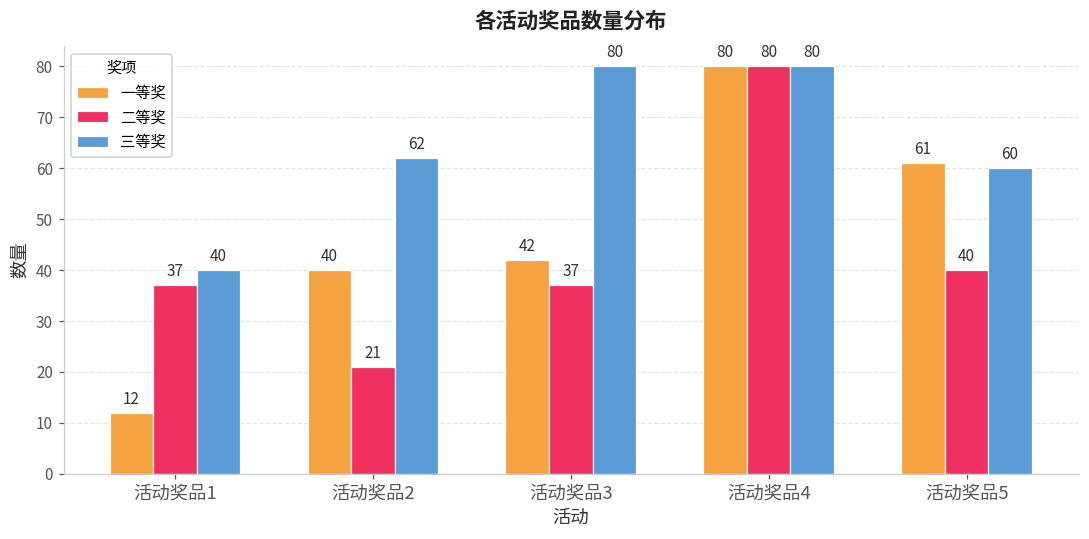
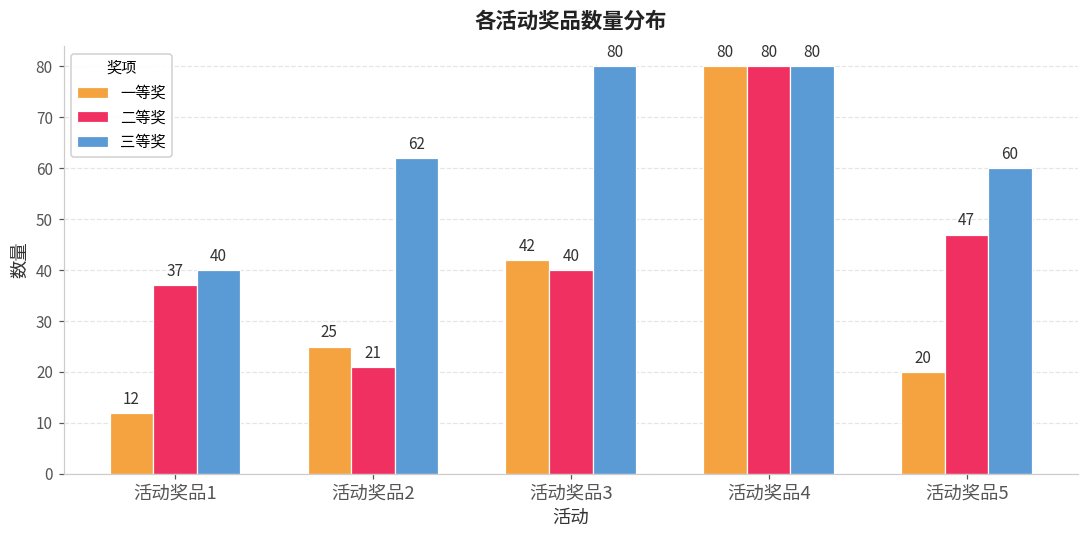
  {
    "一等奖": {
      "活动奖品1": 12,
-     "活动奖品2": 40,
+     "活动奖品2": 25,
      "活动奖品3": 42,
      "活动奖品4": 80,
-     "活动奖品5": 61
+     "活动奖品5": 20
    },
    "二等奖": {
      "活动奖品1": 37,
      "活动奖品2": 21,
-     "活动奖品3": 37,
+     "活动奖品3": 40,
      "活动奖品4": 80,
-     "活动奖品5": 40
+     "活动奖品5": 47
    },
    "三等奖": {
      "活动奖品1": 40,
      "活动奖品2": 62,
      "活动奖品3": 80,
      "活动奖品4": 80,
      "活动奖品5": 60
    }
  }
